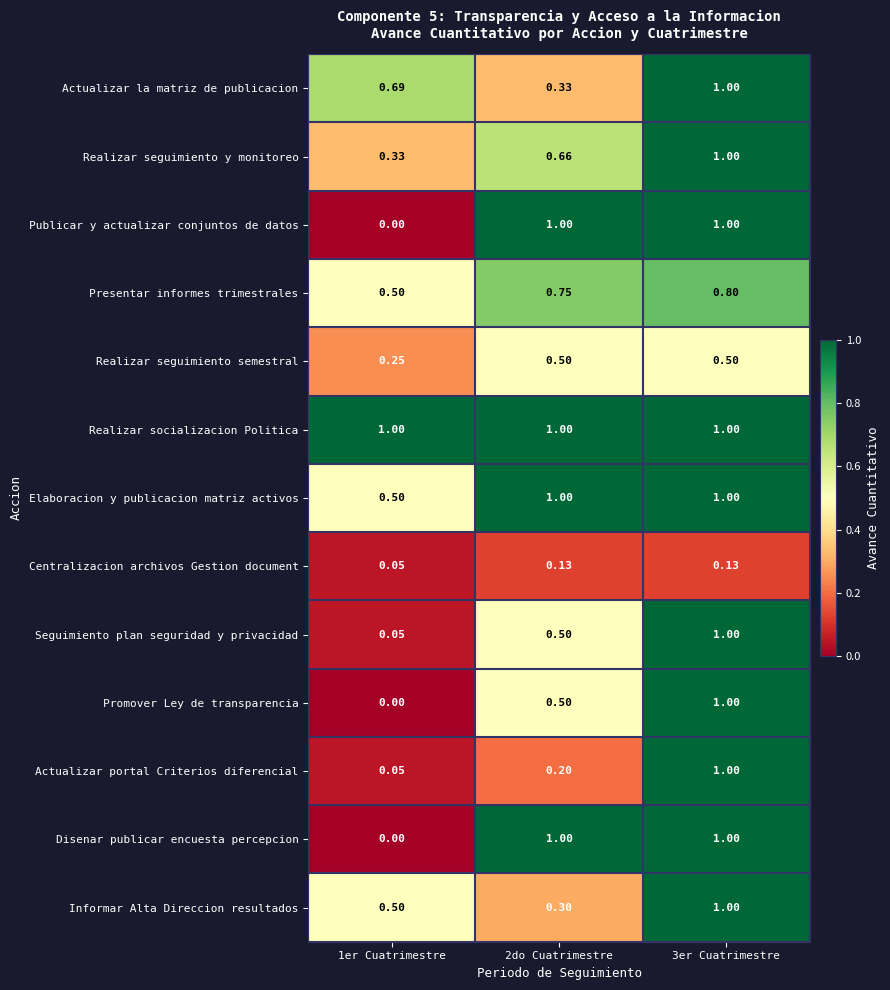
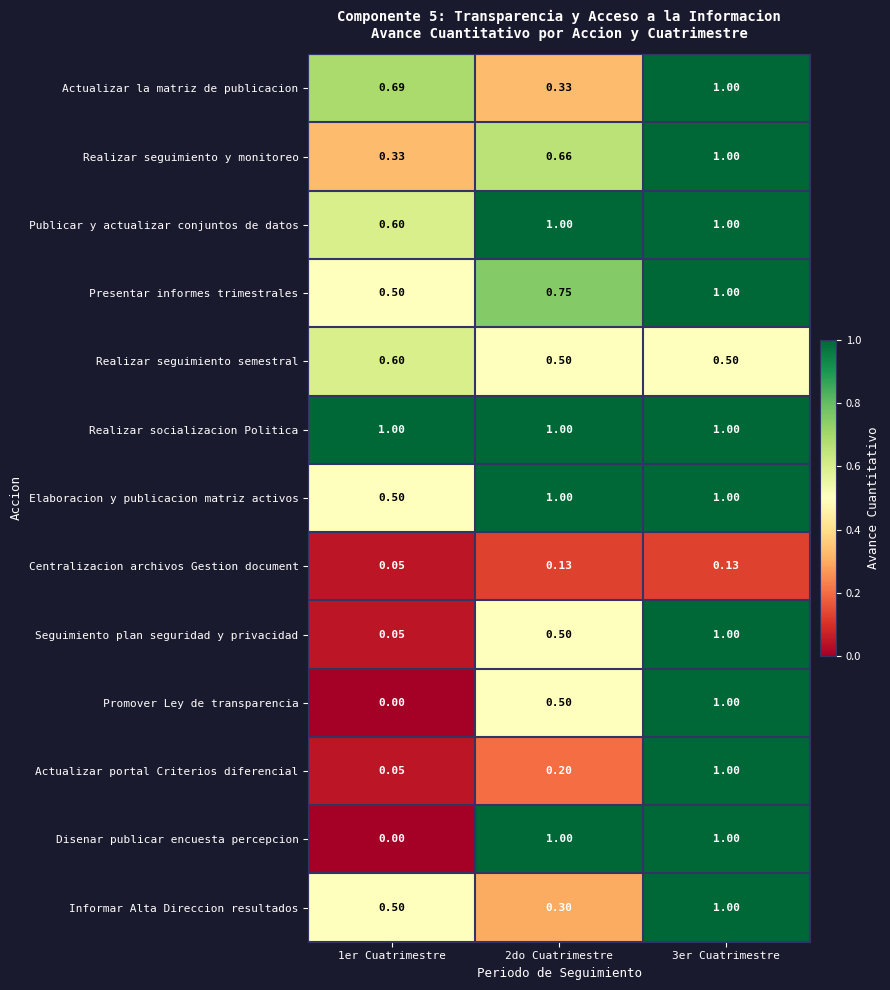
  {
    "Actualizar la matriz de publicacion": {
      "1er Cuatrimestre": 0.69,
      "2do Cuatrimestre": 0.33,
      "3er Cuatrimestre": 1.00
    },
    "Realizar seguimiento y monitoreo": {
      "1er Cuatrimestre": 0.33,
      "2do Cuatrimestre": 0.66,
      "3er Cuatrimestre": 1.00
    },
    "Publicar y actualizar conjuntos de datos": {
-     "1er Cuatrimestre": 0.00,
+     "1er Cuatrimestre": 0.60,
      "2do Cuatrimestre": 1.00,
      "3er Cuatrimestre": 1.00
    },
    "Presentar informes trimestrales": {
      "1er Cuatrimestre": 0.50,
      "2do Cuatrimestre": 0.75,
-     "3er Cuatrimestre": 0.80
+     "3er Cuatrimestre": 1.00
    },
    "Realizar seguimiento semestral": {
-     "1er Cuatrimestre": 0.25,
+     "1er Cuatrimestre": 0.60,
      "2do Cuatrimestre": 0.50,
      "3er Cuatrimestre": 0.50
    },
    "Realizar socializacion Politica": {
      "1er Cuatrimestre": 1.00,
      "2do Cuatrimestre": 1.00,
      "3er Cuatrimestre": 1.00
    },
    "Elaboracion y publicacion matriz activos": {
      "1er Cuatrimestre": 0.50,
      "2do Cuatrimestre": 1.00,
      "3er Cuatrimestre": 1.00
    },
    "Centralizacion archivos Gestion document": {
      "1er Cuatrimestre": 0.05,
      "2do Cuatrimestre": 0.13,
      "3er Cuatrimestre": 0.13
    },
    "Seguimiento plan seguridad y privacidad": {
      "1er Cuatrimestre": 0.05,
      "2do Cuatrimestre": 0.50,
      "3er Cuatrimestre": 1.00
    },
    "Promover Ley de transparencia": {
      "1er Cuatrimestre": 0.00,
      "2do Cuatrimestre": 0.50,
      "3er Cuatrimestre": 1.00
    },
    "Actualizar portal Criterios diferencial": {
      "1er Cuatrimestre": 0.05,
      "2do Cuatrimestre": 0.20,
      "3er Cuatrimestre": 1.00
    },
    "Disenar publicar encuesta percepcion": {
      "1er Cuatrimestre": 0.00,
      "2do Cuatrimestre": 1.00,
      "3er Cuatrimestre": 1.00
    },
    "Informar Alta Direccion resultados": {
      "1er Cuatrimestre": 0.50,
      "2do Cuatrimestre": 0.30,
      "3er Cuatrimestre": 1.00
    }
  }
